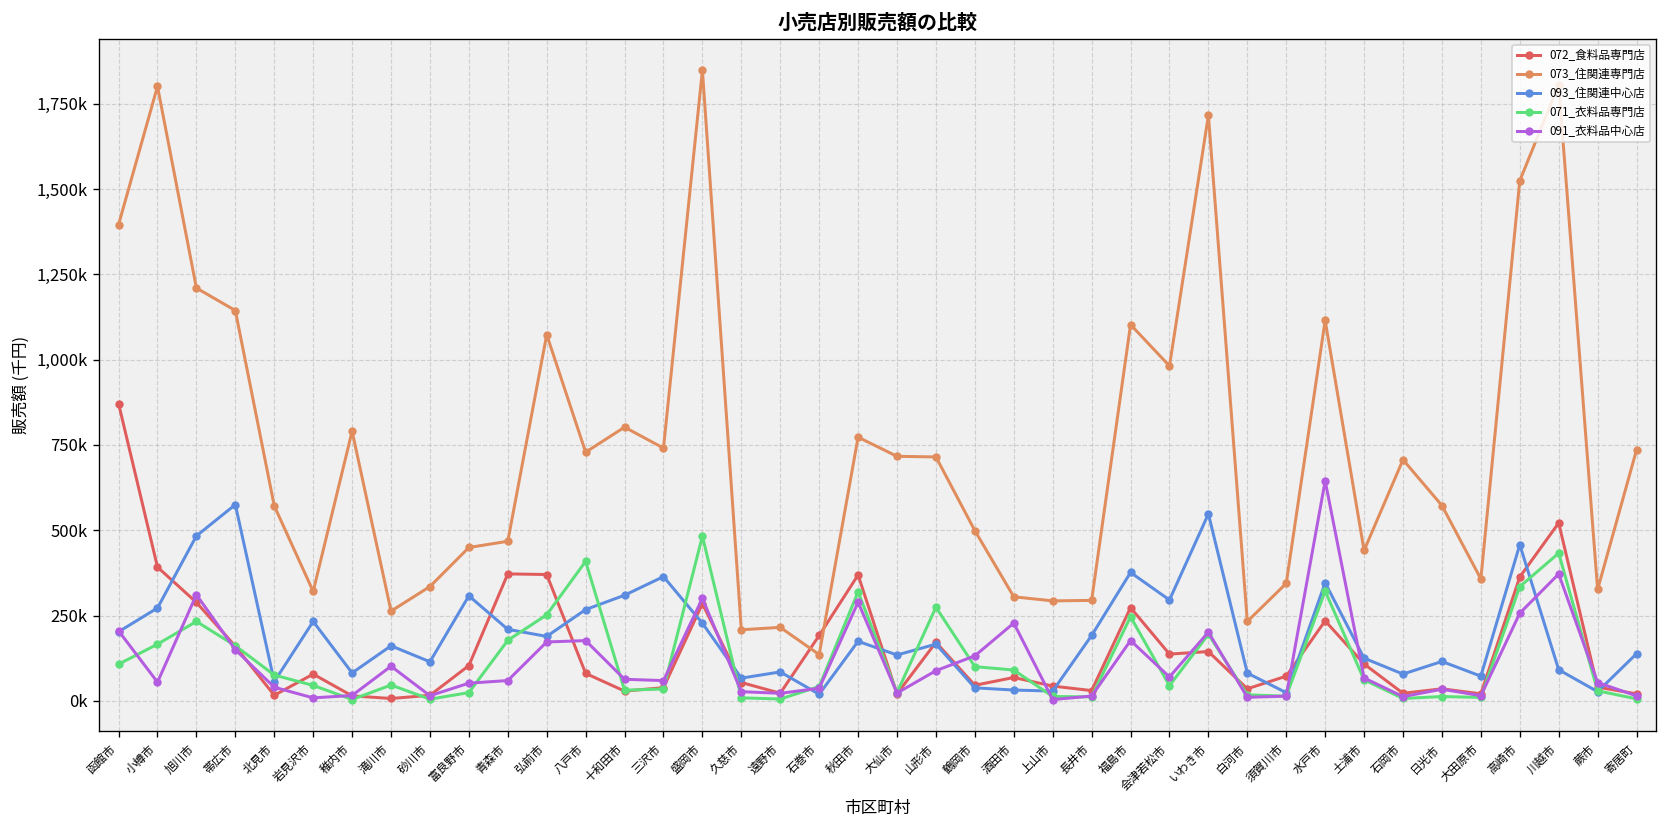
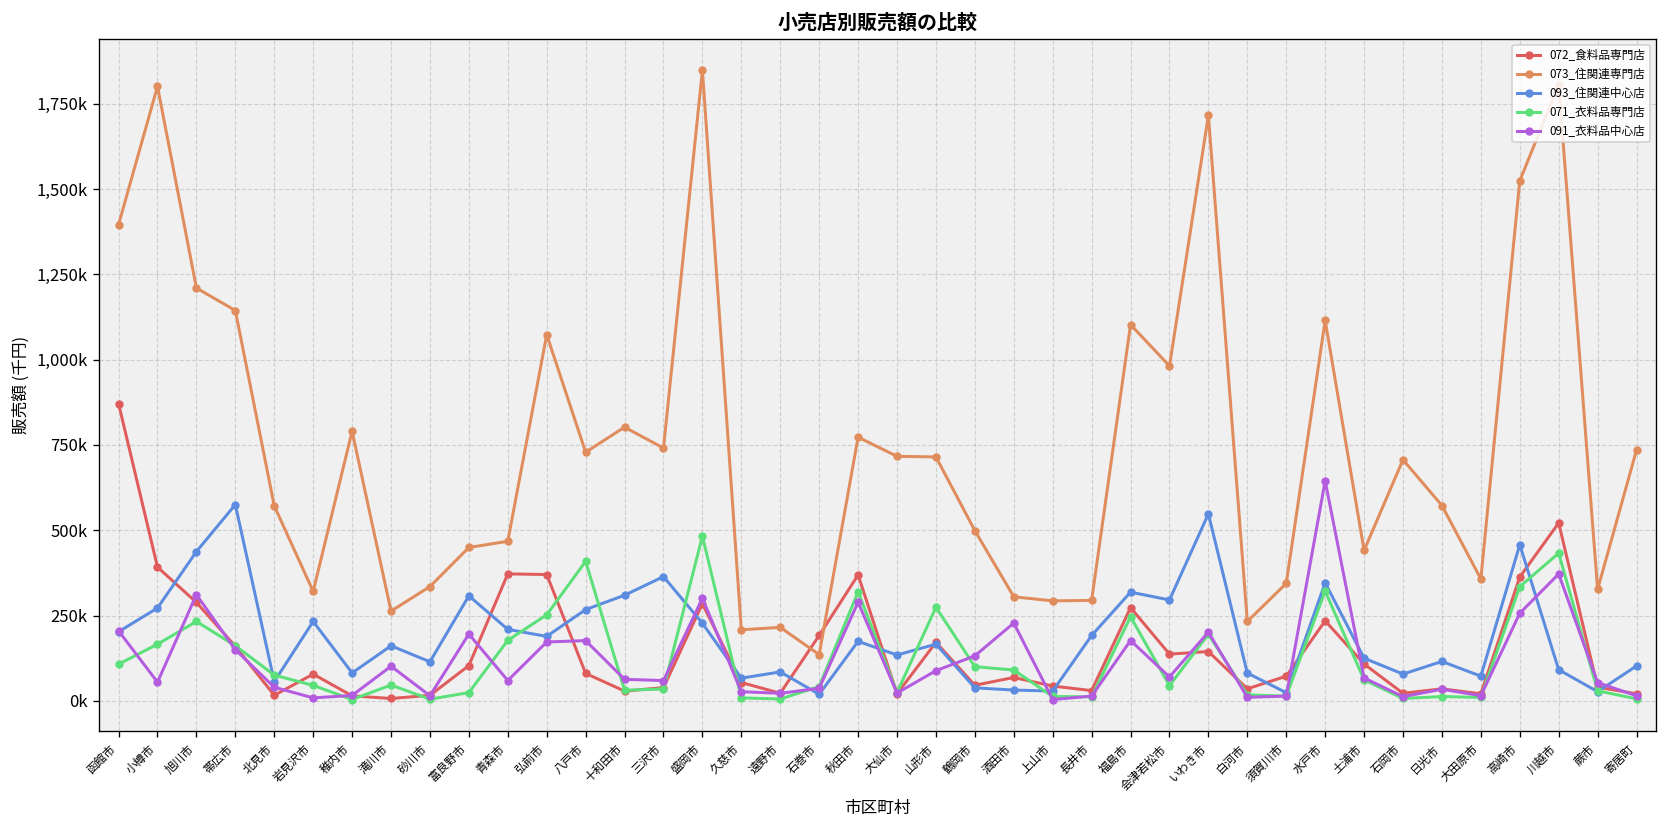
  {
    "093_住関連中心店": {
      "小樽市": "270,000",
-     "旭川市": "480,000",
+     "旭川市": "440,000",
      "帯広市": "580,000",
      "北見市": "60,000",
      "岩見沢市": "230,000",
      "稚内市": "80,000",
      "滝川市": "160,000",
      "砂川市": "110,000",
      "富良野市": "310,000",
      "青森市": "210,000",
      "弘前市": "190,000",
      "八戸市": "270,000",
      "十和田市": "310,000",
      "三沢市": "360,000",
      "盛岡市": "230,000",
      "久慈市": "70,000",
      "遠野市": "80,000",
      "石巻市": "20,000",
      "秋田市": "170,000",
      "大仙市": "130,000",
      "酒田市": "30,000",
      "上山市": "30,000",
      "長井市": "190,000",
-     "福島市": "380,000",
+     "福島市": "320,000",
      "会津若松市": "300,000",
      "いわき市": "550,000",
      "白河市": "80,000",
      "須賀川市": "20,000",
      "水戸市": "350,000",
      "土浦市": "130,000",
      "石岡市": "80,000",
      "日光市": "120,000",
      "大田原市": "70,000",
      "高崎市": "460,000",
      "川越市": "90,000",
-     "寄居町": "140,000"
+     "寄居町": "100,000"
    },
    "071_衣料品専門店": {
      "函館市": "110,000",
      "小樽市": "170,000",
      "旭川市": "230,000",
      "北見市": "80,000",
      "岩見沢市": "50,000",
      "稚内市": "0",
      "滝川市": "50,000",
      "砂川市": "10,000",
      "富良野市": "20,000",
      "青森市": "180,000",
      "弘前市": "250,000",
      "八戸市": "410,000",
      "盛岡市": "480,000",
      "久慈市": "10,000",
      "遠野市": "10,000",
      "秋田市": "320,000",
      "山形市": "270,000",
      "鶴岡市": "100,000",
      "酒田市": "90,000",
      "上山市": "10,000",
      "福島市": "250,000",
      "会津若松市": "40,000",
      "水戸市": "320,000",
      "日光市": "10,000",
      "高崎市": "330,000",
      "川越市": "430,000"
    },
    "091_衣料品中心店": {
      "小樽市": "50,000",
      "旭川市": "310,000",
      "帯広市": "150,000",
      "北見市": "40,000",
      "岩見沢市": "10,000",
      "滝川市": "100,000",
-     "富良野市": "50,000",
+     "富良野市": "200,000",
      "青森市": "60,000",
      "弘前市": "170,000",
      "八戸市": "180,000",
      "十和田市": "60,000",
      "三沢市": "60,000",
      "盛岡市": "300,000",
      "久慈市": "30,000",
      "秋田市": "290,000",
      "山形市": "90,000",
      "鶴岡市": "130,000",
      "酒田市": "230,000",
      "上山市": "0",
      "福島市": "180,000",
      "会津若松市": "70,000",
      "水戸市": "640,000",
      "高崎市": "260,000",
      "川越市": "370,000",
      "蕨市": "50,000"
    }
  }
